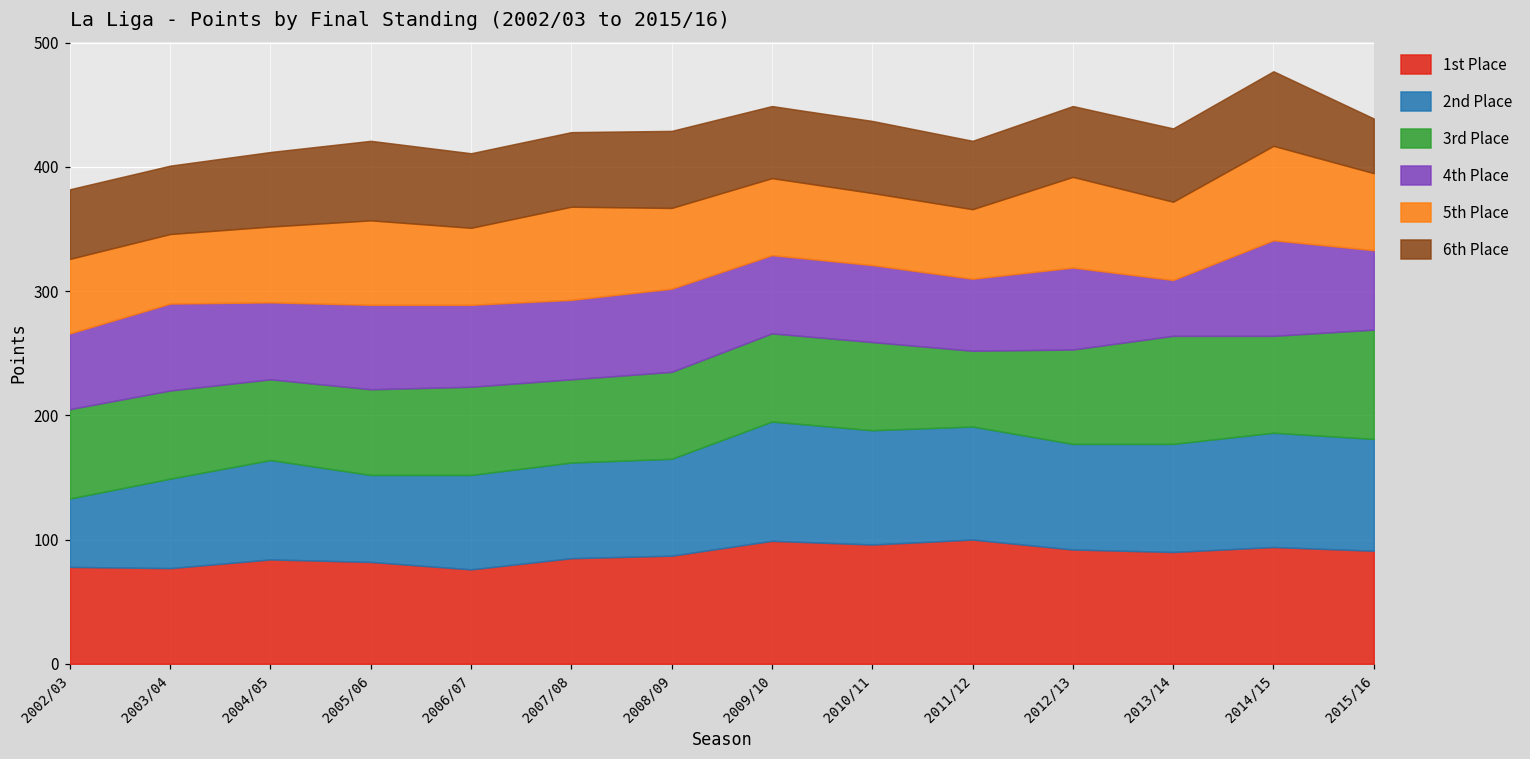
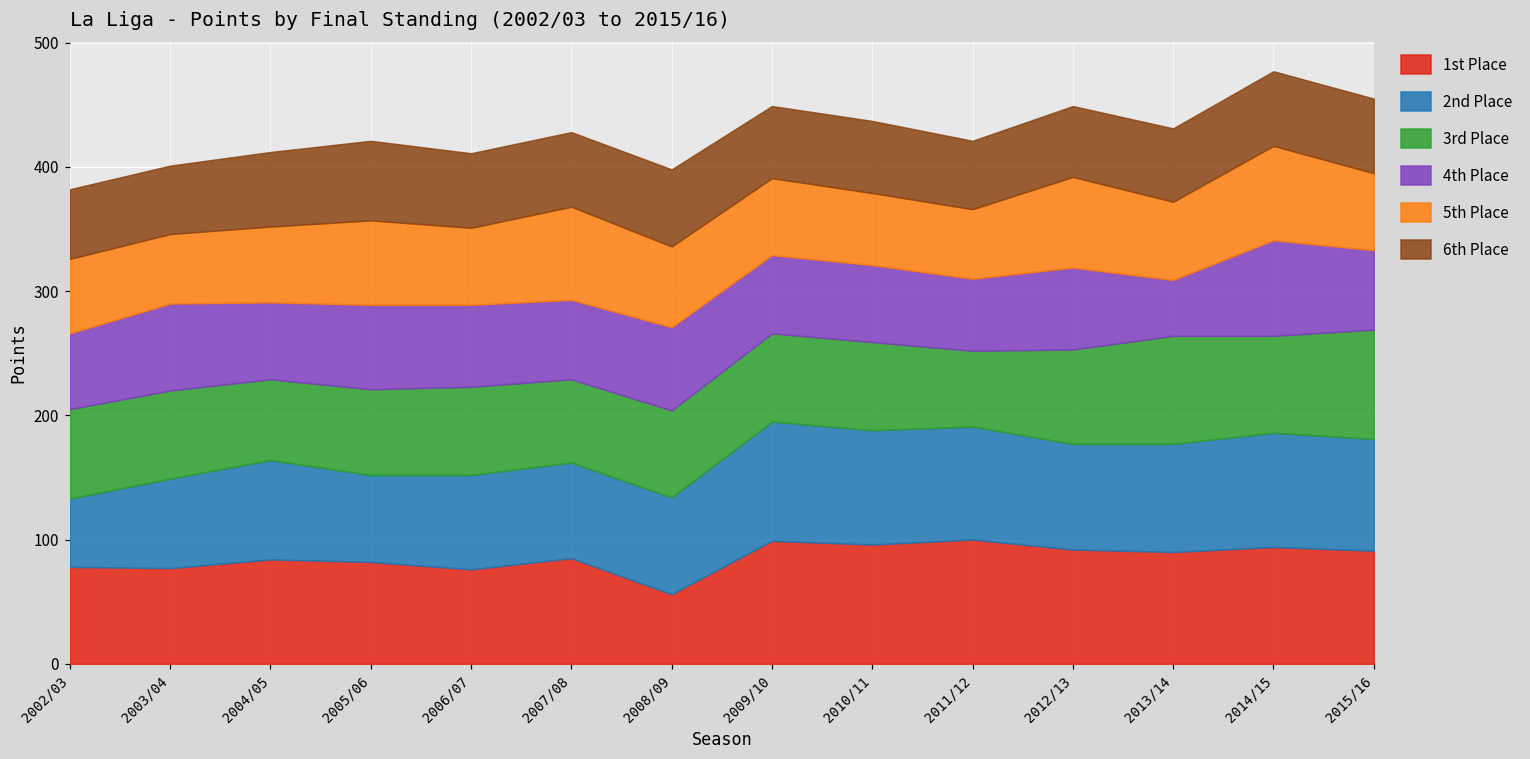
  {
    "1st Place": {
      "2002/03": 78,
      "2003/04": 77,
      "2004/05": 84,
      "2005/06": 82,
      "2006/07": 76,
      "2007/08": 85,
-     "2008/09": 87,
+     "2008/09": 56,
      "2009/10": 99,
      "2010/11": 96,
      "2011/12": 100,
      "2012/13": 92,
      "2013/14": 90,
      "2014/15": 94,
      "2015/16": 91
    },
    "2nd Place": {
      "2002/03": 55,
      "2003/04": 72,
      "2004/05": 80,
      "2005/06": 70,
      "2006/07": 76,
      "2007/08": 77,
      "2008/09": 78,
      "2009/10": 96,
      "2010/11": 92,
      "2011/12": 91,
      "2012/13": 85,
      "2013/14": 87,
      "2014/15": 92,
      "2015/16": 90
    },
    "3rd Place": {
      "2002/03": 72,
      "2003/04": 71,
      "2004/05": 65,
      "2005/06": 69,
      "2006/07": 71,
      "2007/08": 67,
      "2008/09": 70,
      "2009/10": 71,
      "2010/11": 71,
      "2011/12": 61,
      "2012/13": 76,
      "2013/14": 87,
      "2014/15": 78,
      "2015/16": 88
    },
    "4th Place": {
      "2002/03": 61,
      "2003/04": 70,
      "2004/05": 62,
      "2005/06": 68,
      "2006/07": 66,
      "2007/08": 64,
      "2008/09": 67,
      "2009/10": 63,
      "2010/11": 62,
      "2011/12": 58,
      "2012/13": 66,
      "2013/14": 45,
      "2014/15": 77,
      "2015/16": 64
    },
    "5th Place": {
      "2002/03": 60,
      "2003/04": 56,
      "2004/05": 61,
      "2005/06": 68,
      "2006/07": 62,
      "2007/08": 75,
      "2008/09": 65,
      "2009/10": 62,
      "2010/11": 58,
      "2011/12": 56,
      "2012/13": 73,
      "2013/14": 63,
      "2014/15": 76,
      "2015/16": 62
    },
    "6th Place": {
      "2002/03": 56,
      "2003/04": 55,
      "2004/05": 60,
      "2005/06": 64,
      "2006/07": 60,
      "2007/08": 60,
      "2008/09": 62,
      "2009/10": 58,
      "2010/11": 58,
      "2011/12": 55,
      "2012/13": 57,
      "2013/14": 59,
      "2014/15": 60,
-     "2015/16": 44
+     "2015/16": 60
    }
  }
